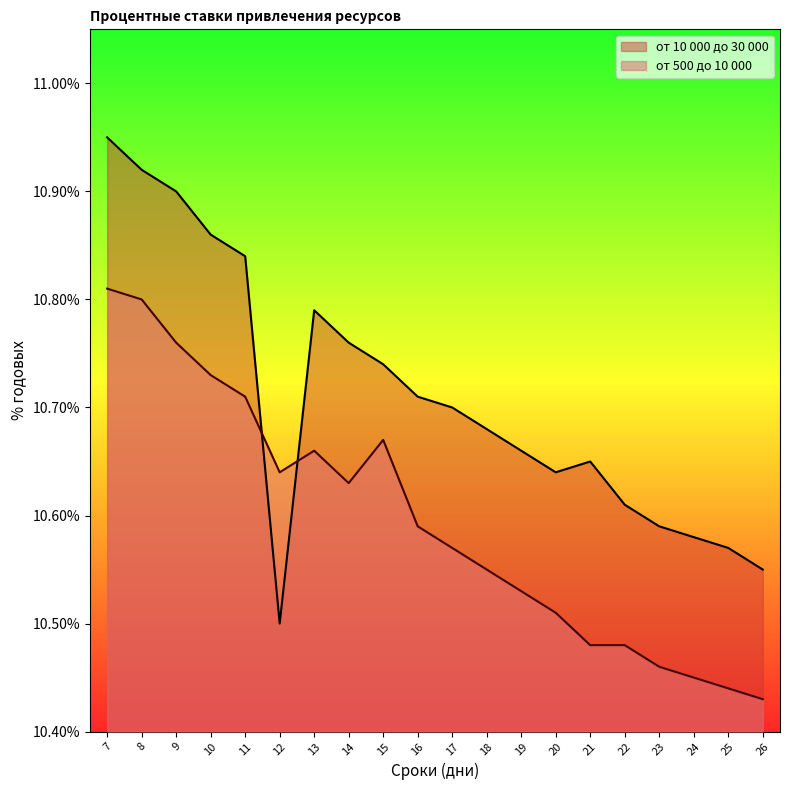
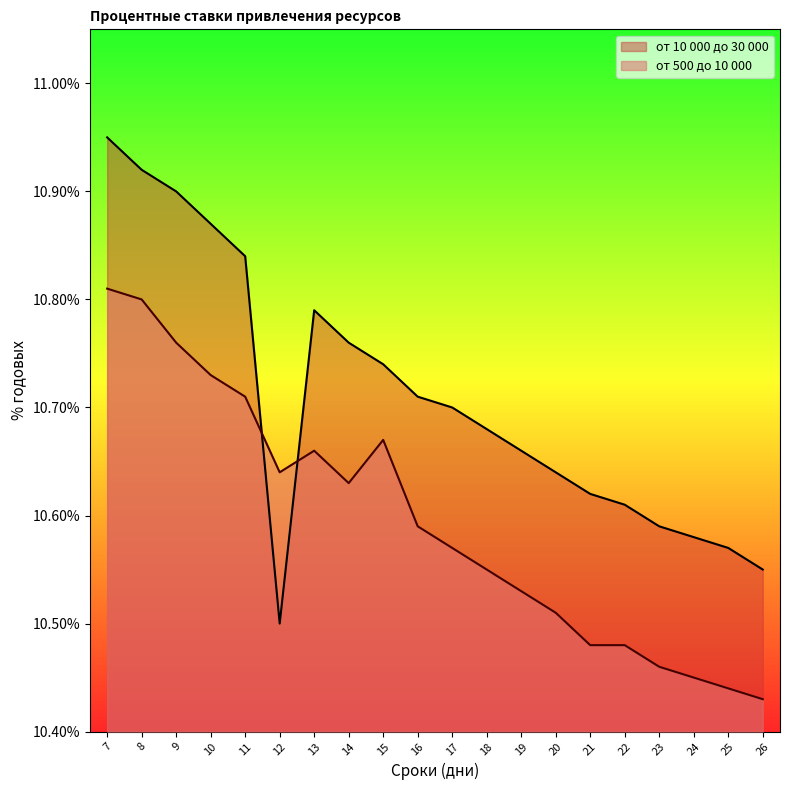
  {
    "от 10 000 до 30 000": {
      "7": "10.95%",
      "8": "10.92%",
      "9": "10.90%",
-     "10": "10.86%",
+     "10": "10.87%",
      "11": "10.84%",
      "12": "10.50%",
      "13": "10.79%",
      "14": "10.76%",
      "15": "10.74%",
      "16": "10.71%",
      "17": "10.70%",
      "18": "10.68%",
      "19": "10.66%",
      "20": "10.64%",
-     "21": "10.65%",
+     "21": "10.62%",
      "22": "10.61%",
      "23": "10.59%",
      "24": "10.58%",
      "25": "10.57%",
      "26": "10.55%"
    },
    "от 500 до 10 000": {
      "7": "10.81%",
      "8": "10.80%",
      "9": "10.76%",
      "10": "10.73%",
      "11": "10.71%",
      "12": "10.64%",
      "13": "10.66%",
      "14": "10.63%",
      "15": "10.67%",
      "16": "10.59%",
      "17": "10.57%",
      "18": "10.55%",
      "19": "10.53%",
      "20": "10.51%",
      "21": "10.48%",
      "22": "10.48%",
      "23": "10.46%",
      "24": "10.45%",
      "25": "10.44%",
      "26": "10.43%"
    }
  }
